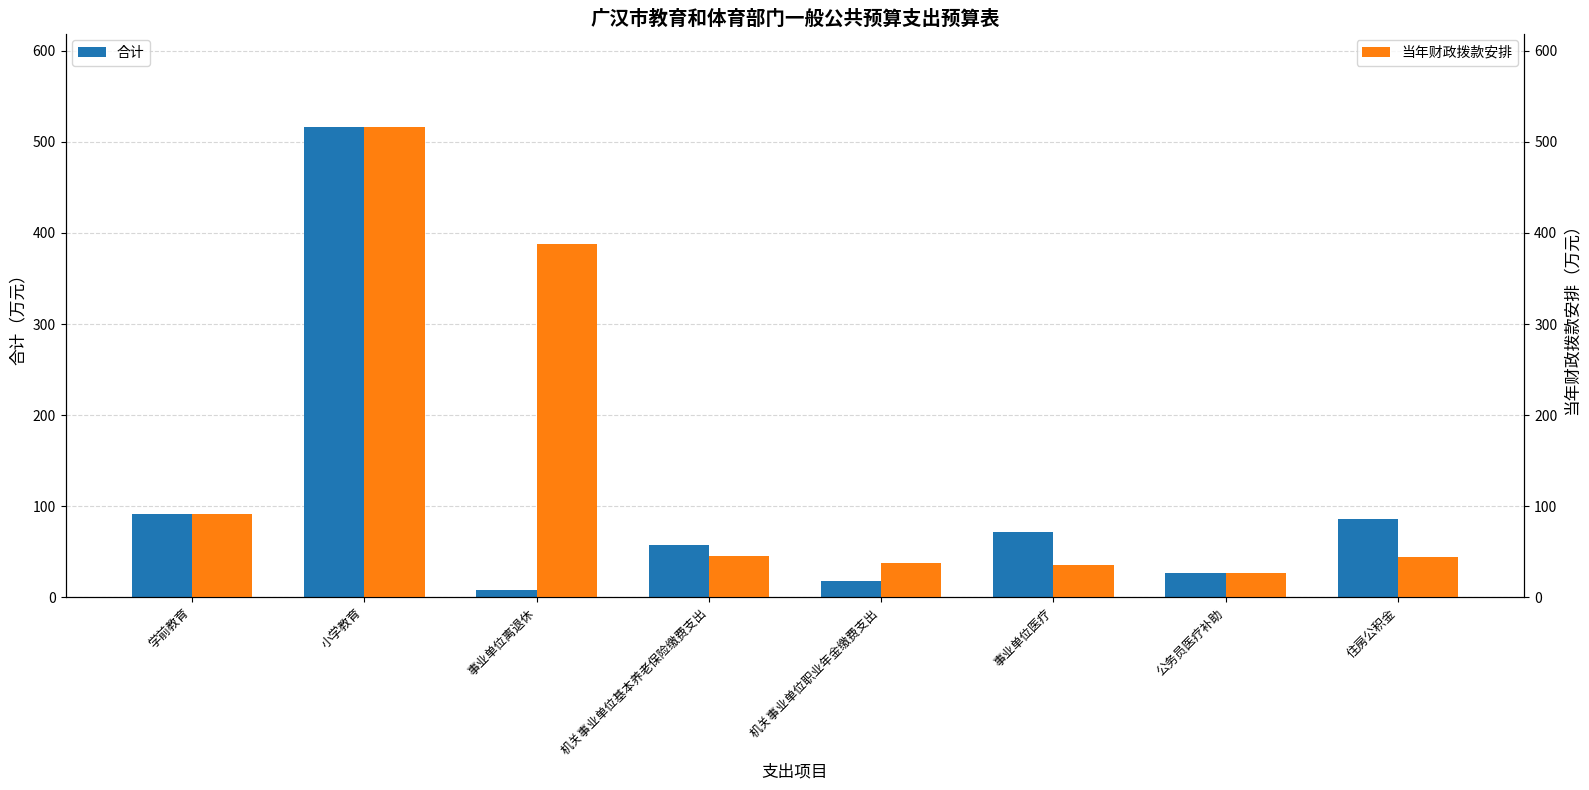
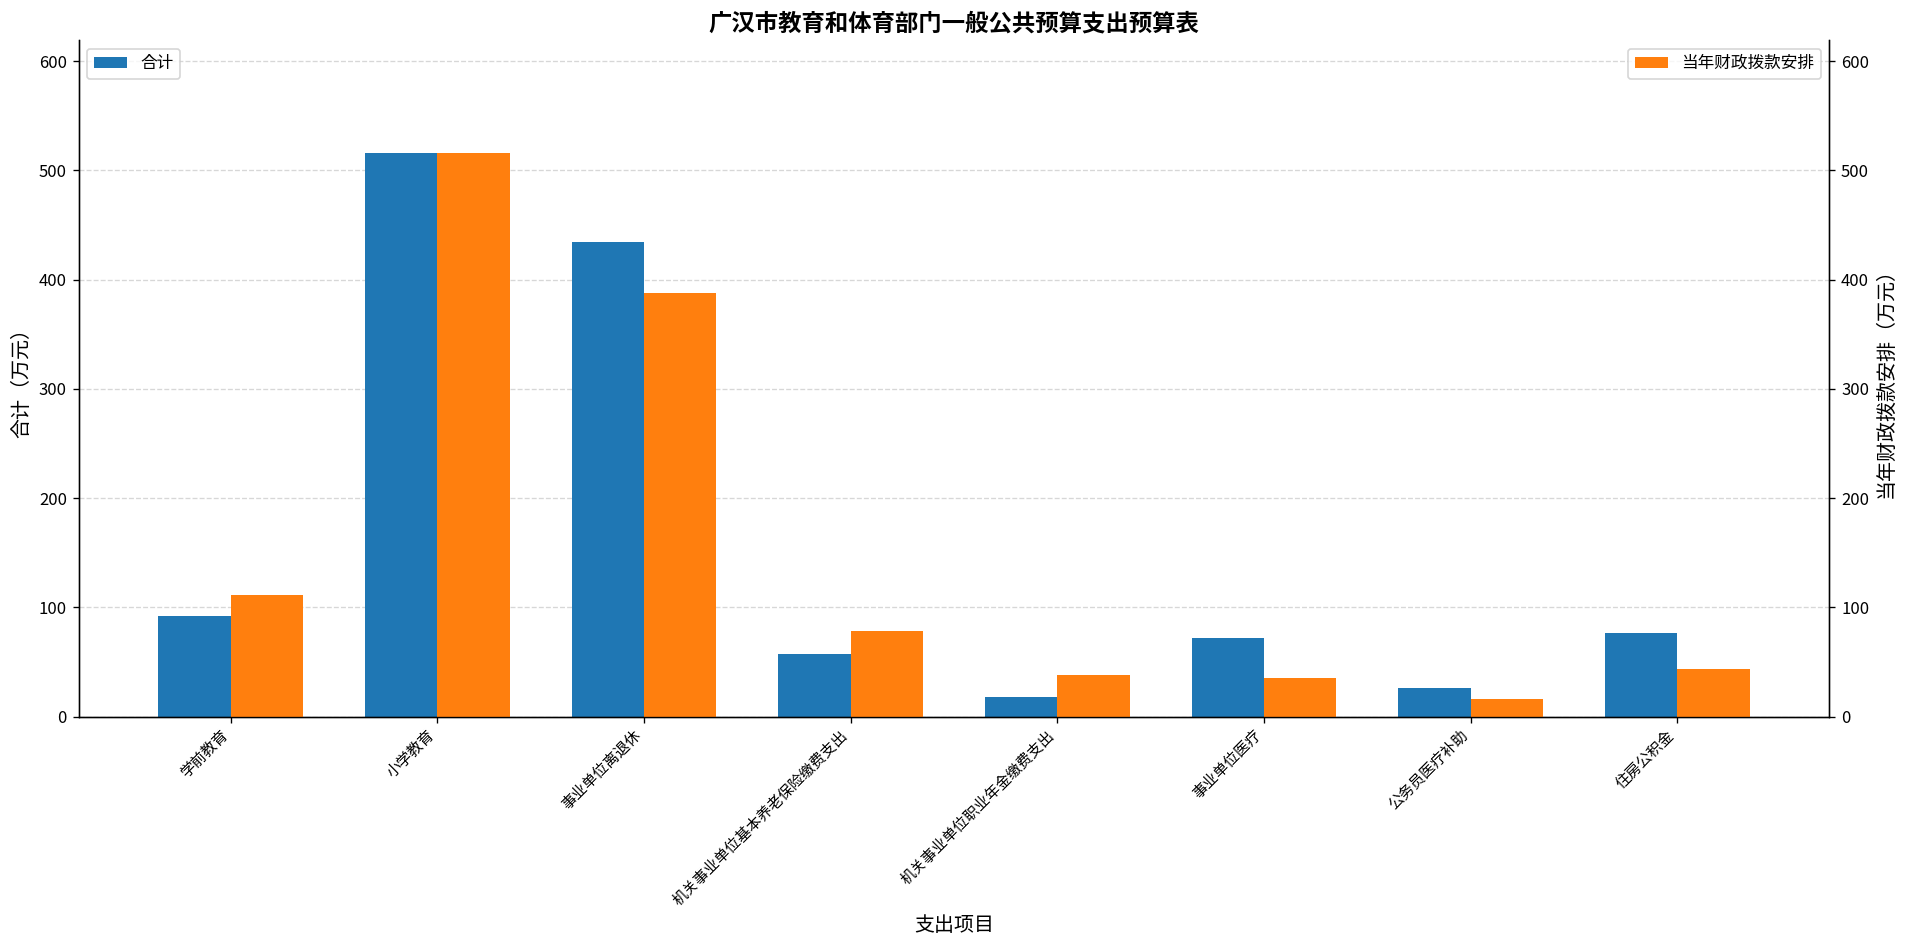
  {
    "合计": {
      "学前教育": 90,
      "小学教育": 520,
-     "事业单位离退休": 10,
+     "事业单位离退休": 430,
      "机关事业单位基本养老保险缴费支出": 60,
      "机关事业单位职业年金缴费支出": 20,
      "事业单位医疗": 70,
      "公务员医疗补助": 30,
-     "住房公积金": 90
+     "住房公积金": 80
    },
    "当年财政拨款安排": {
-     "学前教育": 90,
+     "学前教育": 110,
      "小学教育": 520,
      "事业单位离退休": 390,
-     "机关事业单位基本养老保险缴费支出": 50,
+     "机关事业单位基本养老保险缴费支出": 80,
      "机关事业单位职业年金缴费支出": 40,
      "事业单位医疗": 40,
-     "公务员医疗补助": 30,
+     "公务员医疗补助": 20,
      "住房公积金": 40
    }
  }
